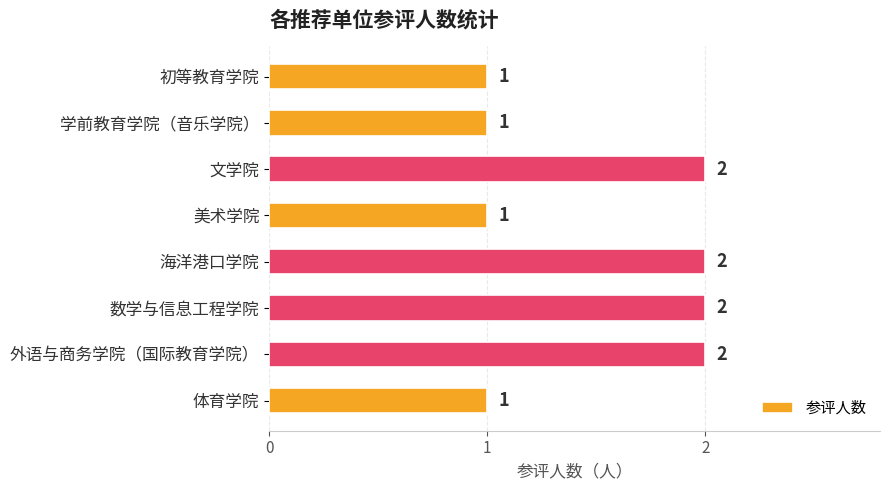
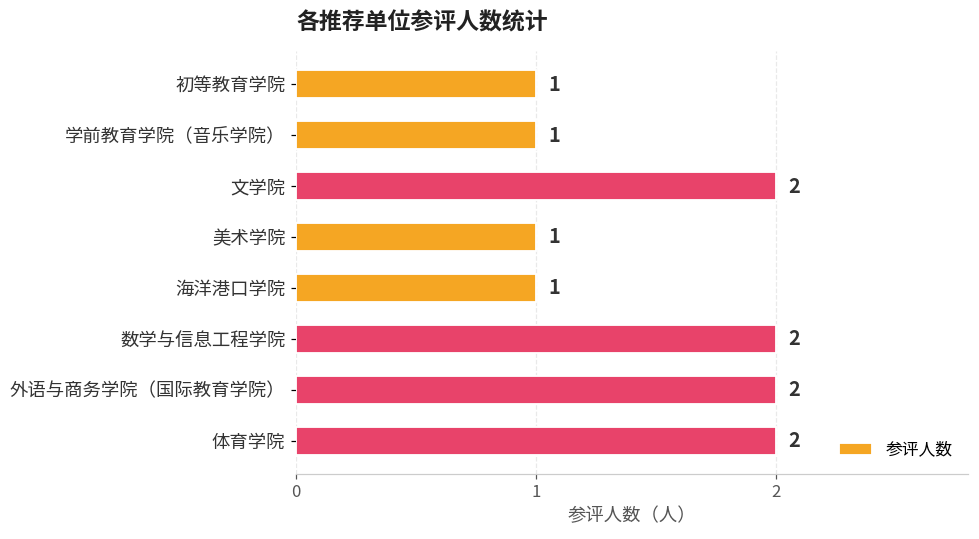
  {
    "初等教育学院": 1,
    "学前教育学院（音乐学院）": 1,
    "文学院": 2,
    "美术学院": 1,
-   "海洋港口学院": 2,
+   "海洋港口学院": 1,
    "数学与信息工程学院": 2,
    "外语与商务学院（国际教育学院）": 2,
-   "体育学院": 1
+   "体育学院": 2
  }
